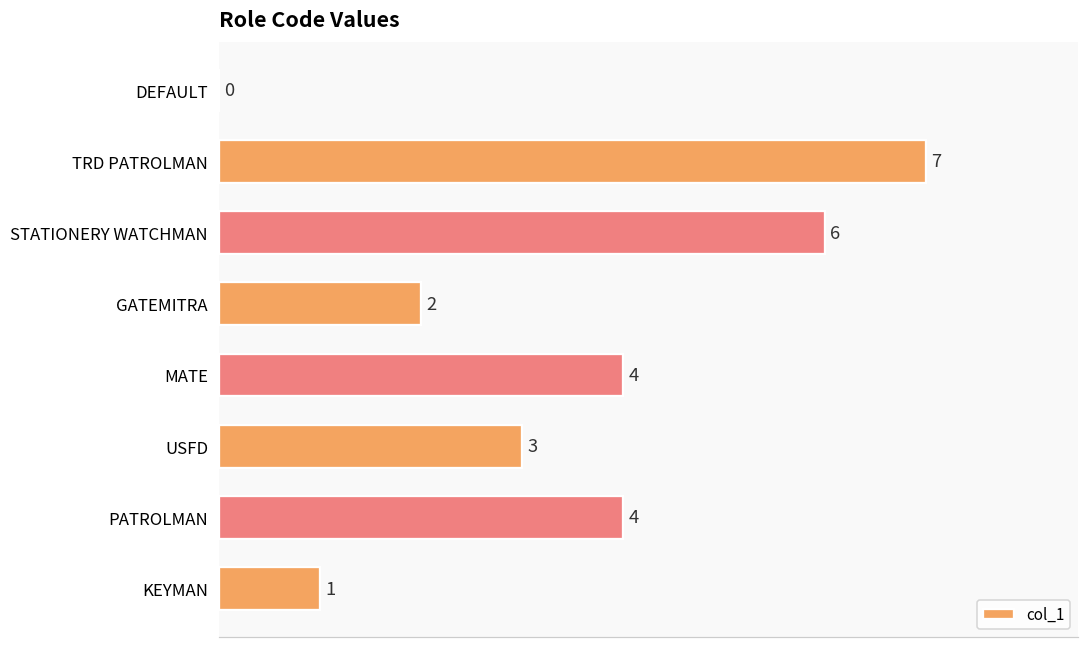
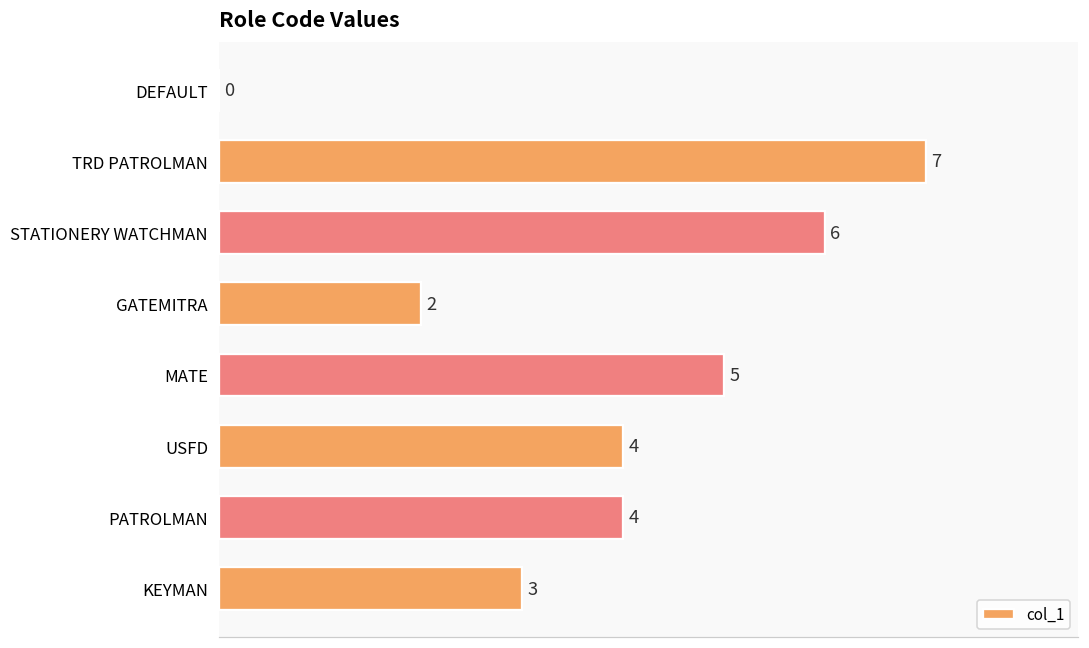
  {
    "DEFAULT": 0,
    "TRD PATROLMAN": 7,
    "STATIONERY WATCHMAN": 6,
    "GATEMITRA": 2,
-   "MATE": 4,
-   "USFD": 3,
+   "MATE": 5,
+   "USFD": 4,
    "PATROLMAN": 4,
-   "KEYMAN": 1
+   "KEYMAN": 3
  }
